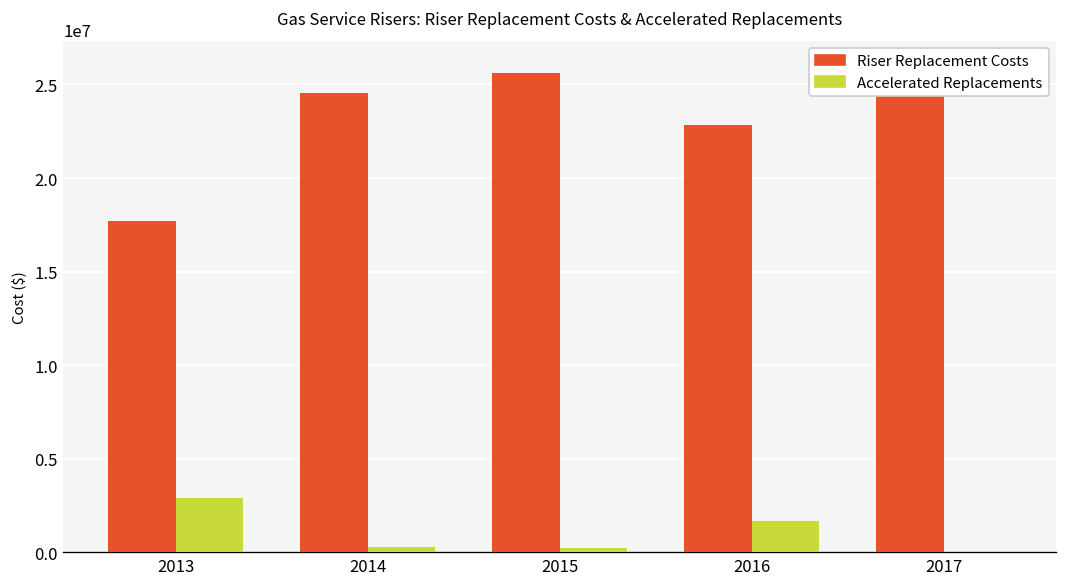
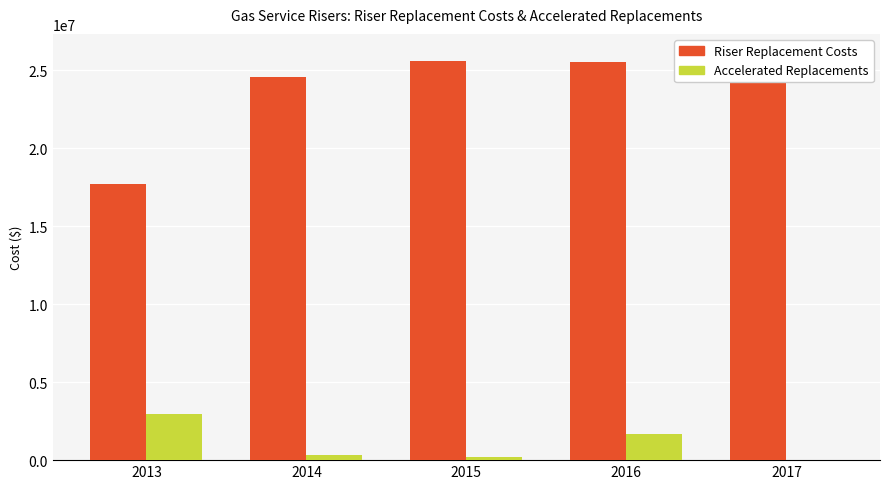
  {
    "Riser Replacement Costs": {
      "2013": 17700000,
      "2014": 24500000,
      "2015": 25600000,
-     "2016": 22900000
+     "2016": 25500000
    },
    "Accelerated Replacements": {
      "2013": 2900000,
      "2014": 300000,
      "2015": 200000,
      "2016": 1700000,
      "2017": 0
    }
  }
